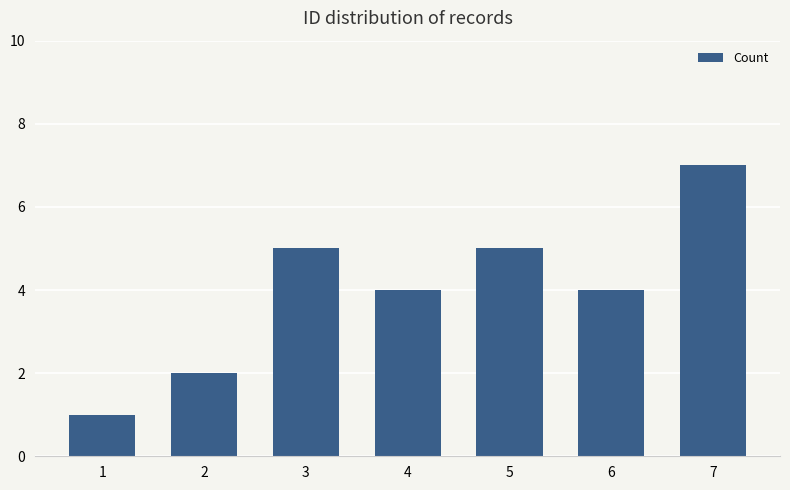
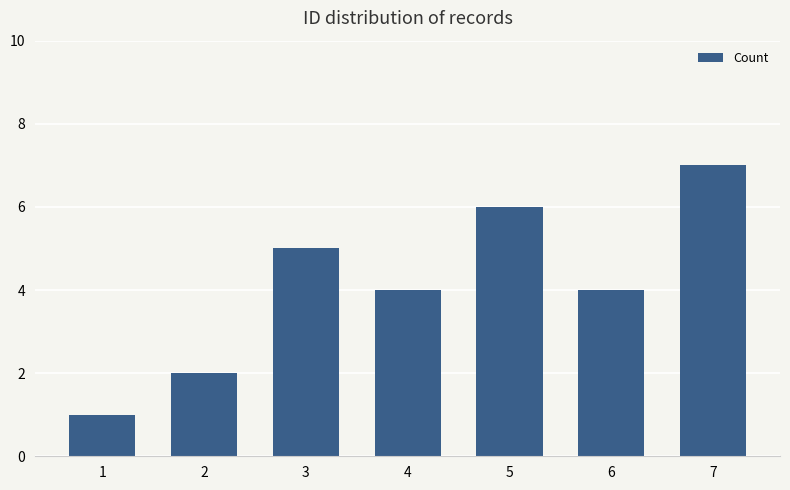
  {
    "1": 1,
    "2": 2,
    "3": 5,
    "4": 4,
-   "5": 5,
+   "5": 6,
    "6": 4,
    "7": 7
  }
